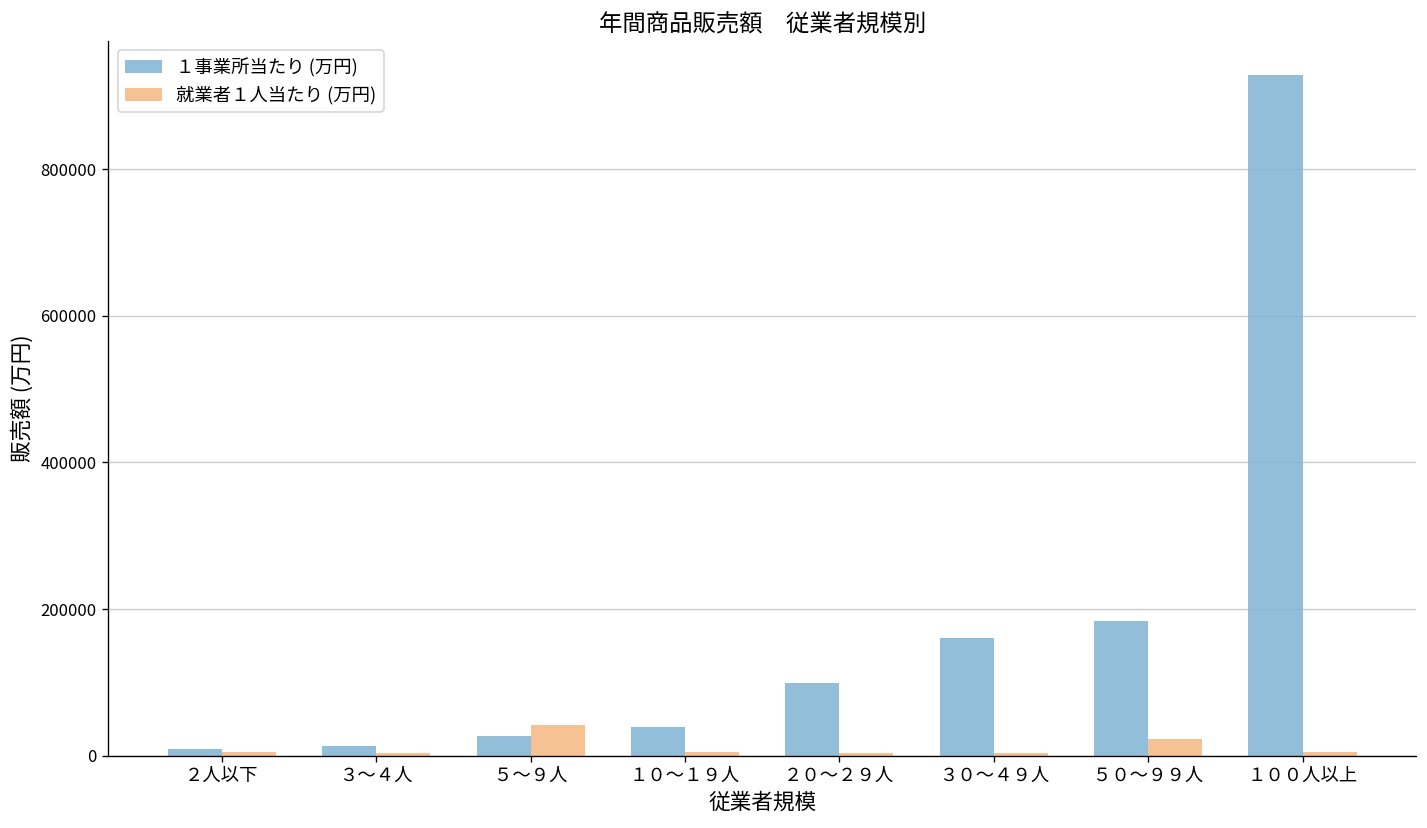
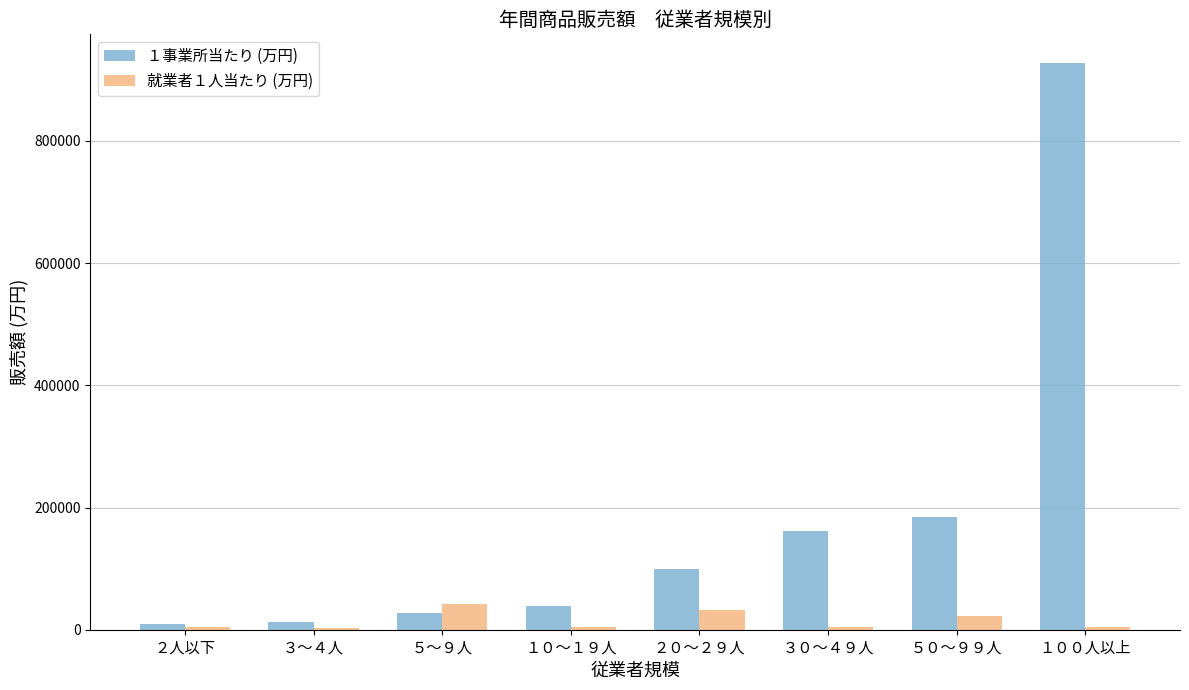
  {
    "１事業所当たり (万円)": {
      "２人以下": 10000,
      "３～４人": 10000,
      "５～９人": 30000,
      "１０～１９人": 40000,
      "２０～２９人": 100000,
      "３０～４９人": 160000,
      "５０～９９人": 180000,
      "１００人以上": 930000
    },
    "就業者１人当たり (万円)": {
      "２人以下": 0,
      "５～９人": 40000,
      "１０～１９人": 0,
-     "２０～２９人": 0,
+     "２０～２９人": 30000,
      "３０～４９人": 0,
      "５０～９９人": 20000,
      "１００人以上": 0
    }
  }
